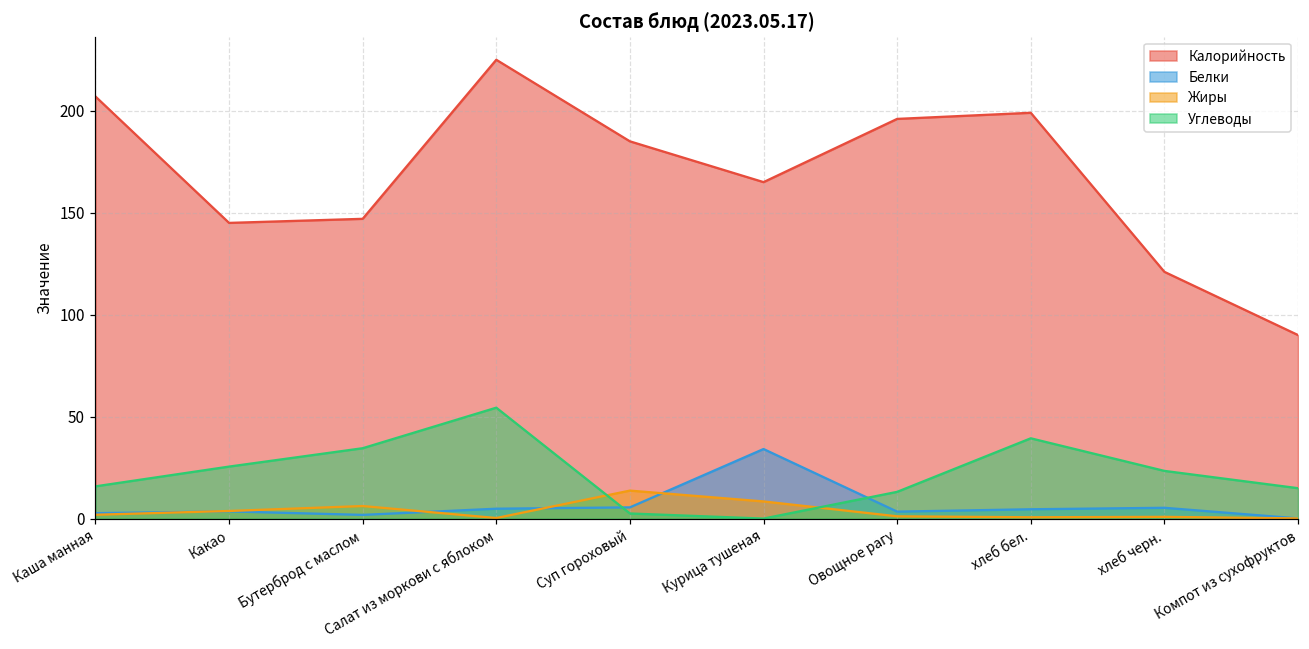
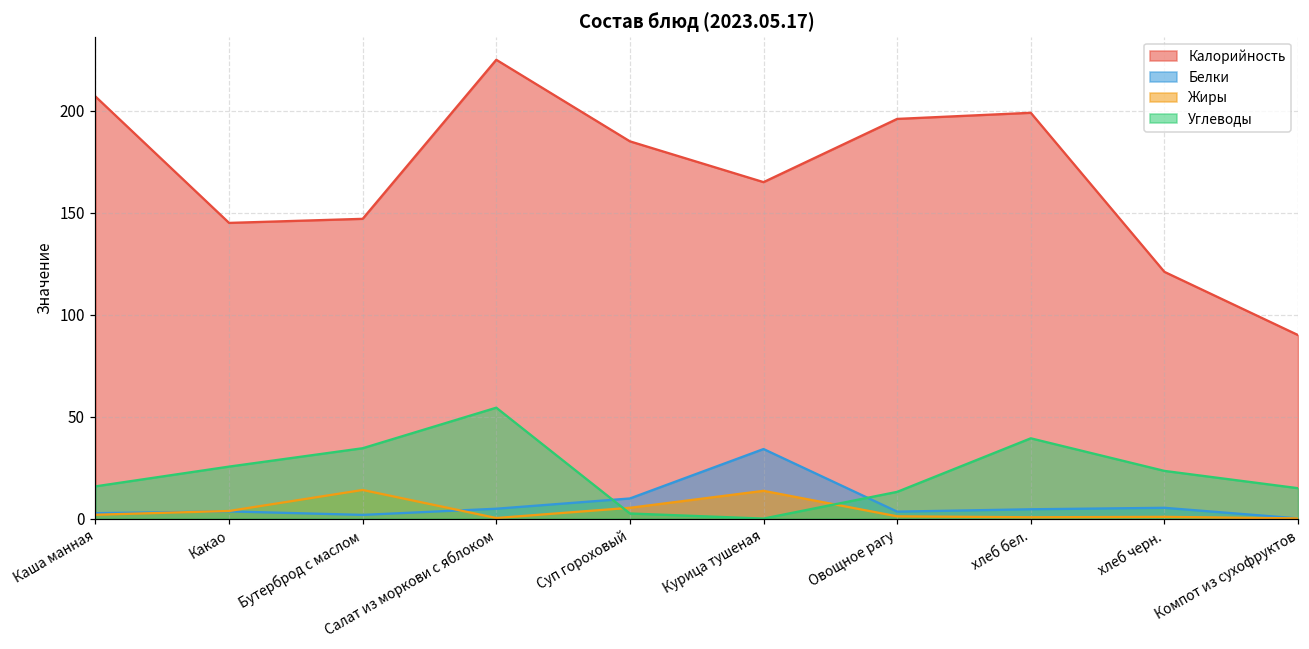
  {
    "Калорийность": {
      "Каша манная": 207,
      "Какао": 145,
      "Бутерброд с маслом": 147,
      "Салат из моркови с яблоком": 225,
      "Суп гороховый": 185,
      "Курица тушеная": 165,
      "Овощное рагу": 196,
      "хлеб бел.": 199,
      "хлеб черн.": 121,
      "Компот из сухофруктов": 90
    },
    "Белки": {
      "Бутерброд с маслом": 2,
      "Салат из моркови с яблоком": 5,
-     "Суп гороховый": 5,
+     "Суп гороховый": 10,
      "Курица тушеная": 34,
      "Овощное рагу": 3,
      "хлеб бел.": 5,
      "хлеб черн.": 5
    },
    "Жиры": {
-     "Бутерброд с маслом": 6,
+     "Бутерброд с маслом": 14,
      "Салат из моркови с яблоком": 0,
-     "Суп гороховый": 14,
-     "Курица тушеная": 8,
+     "Суп гороховый": 5,
+     "Курица тушеная": 14,
      "Овощное рагу": 1,
      "хлеб бел.": 1,
      "хлеб черн.": 1
    },
    "Углеводы": {
      "Каша манная": 16,
      "Какао": 25,
      "Бутерброд с маслом": 35,
      "Салат из моркови с яблоком": 54,
      "Суп гороховый": 3,
      "Курица тушеная": 0,
      "Овощное рагу": 13,
      "хлеб бел.": 39,
      "хлеб черн.": 23,
      "Компот из сухофруктов": 15
    }
  }
